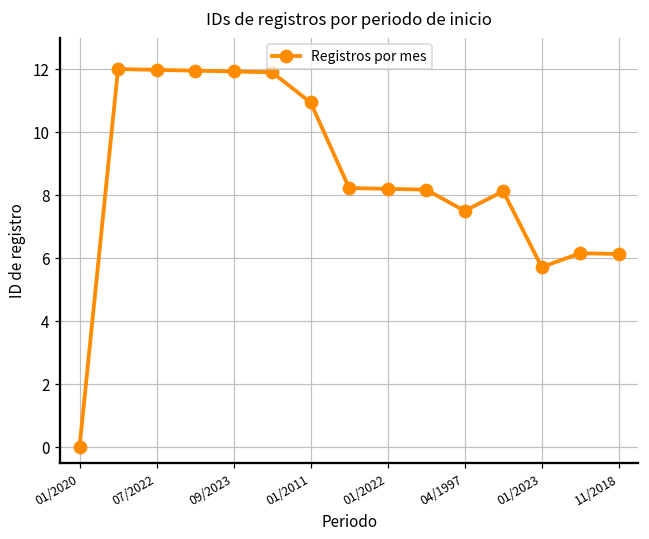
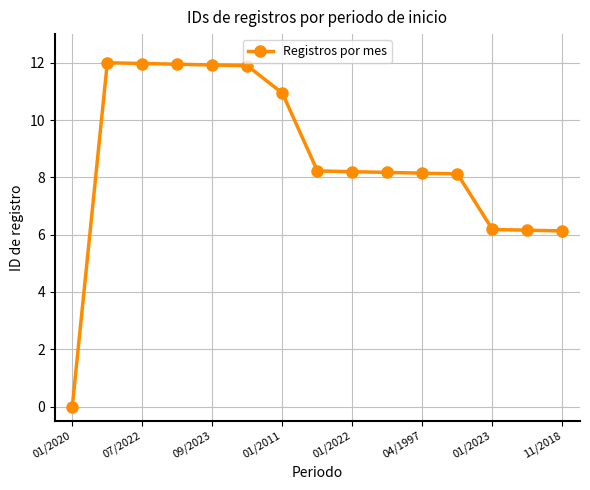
  {
    "01/2020": 0.0,
    "01/2011": 10.9,
    "01/2022": 8.2,
-   "04/1997": 7.5,
-   "01/2023": 5.7
+   "04/1997": 8.1,
+   "01/2023": 6.2
  }
